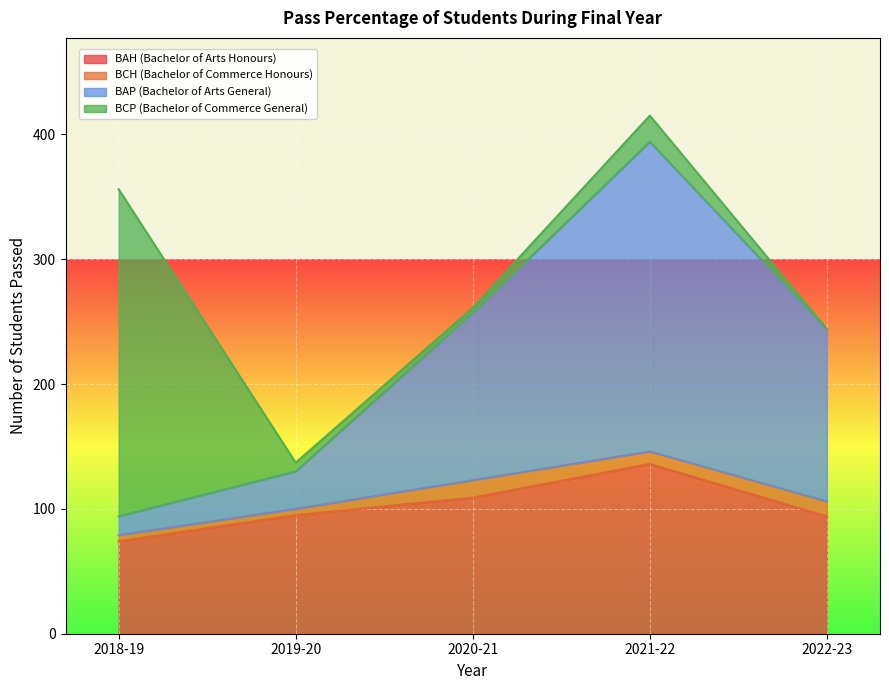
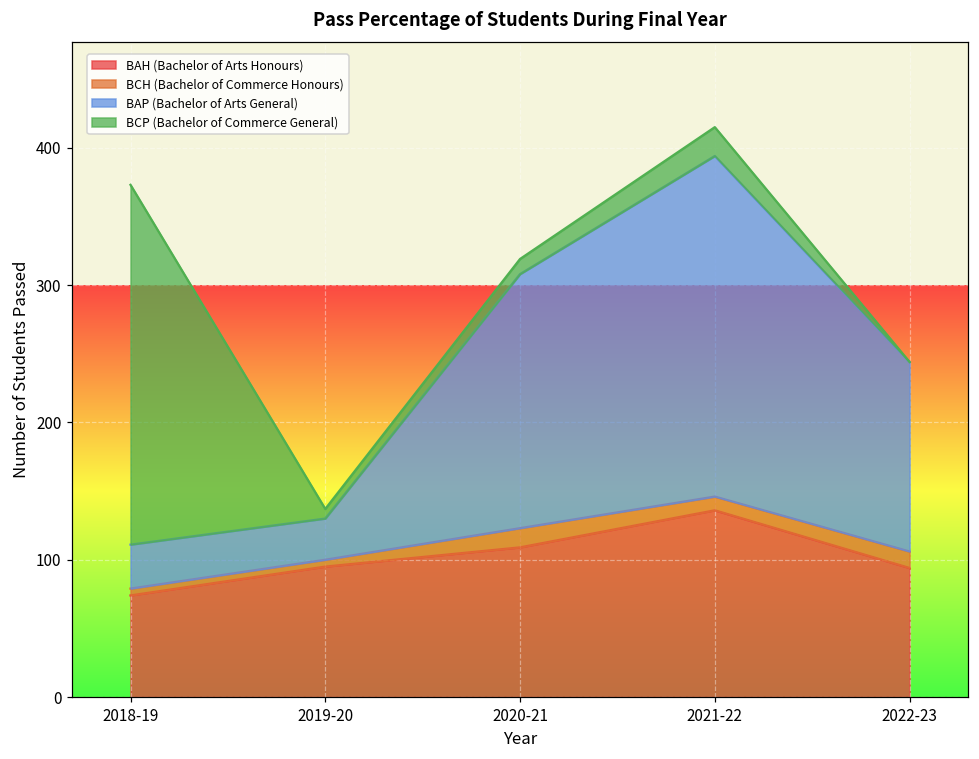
  {
    "BAP (Bachelor of Arts General)": {
-     "2018-19": 15,
+     "2018-19": 32,
      "2019-20": 30,
-     "2020-21": 134,
+     "2020-21": 185,
      "2021-22": 248
    },
    "BCP (Bachelor of Commerce General)": {
      "2018-19": 262,
      "2019-20": 7,
-     "2020-21": 4,
+     "2020-21": 11,
      "2021-22": 21
    }
  }
